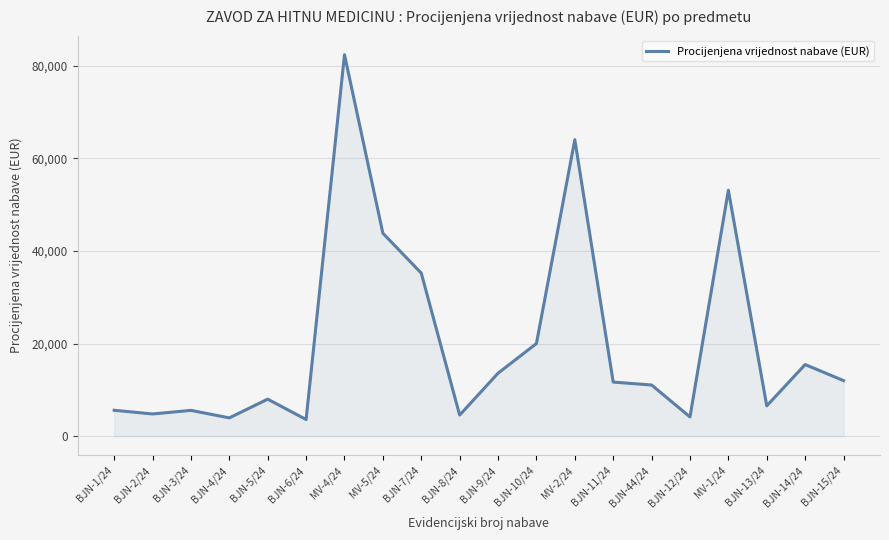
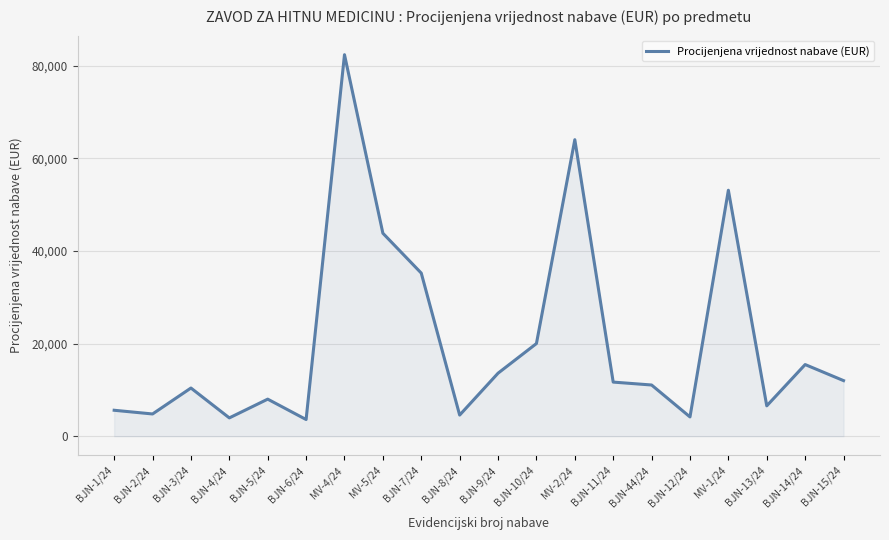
  {
    "BJN-1/24": "6,000",
    "BJN-2/24": "5,000",
-   "BJN-3/24": "6,000",
+   "BJN-3/24": "10,000",
    "BJN-4/24": "4,000",
    "BJN-5/24": "8,000",
    "BJN-6/24": "4,000",
    "MV-4/24": "82,000",
    "MV-5/24": "44,000",
    "BJN-7/24": "35,000",
    "BJN-8/24": "5,000",
    "BJN-9/24": "14,000",
    "BJN-10/24": "20,000",
    "MV-2/24": "64,000",
    "BJN-11/24": "12,000",
    "BJN-44/24": "11,000",
    "BJN-12/24": "4,000",
    "MV-1/24": "53,000",
    "BJN-13/24": "7,000",
    "BJN-14/24": "15,000",
    "BJN-15/24": "12,000"
  }
